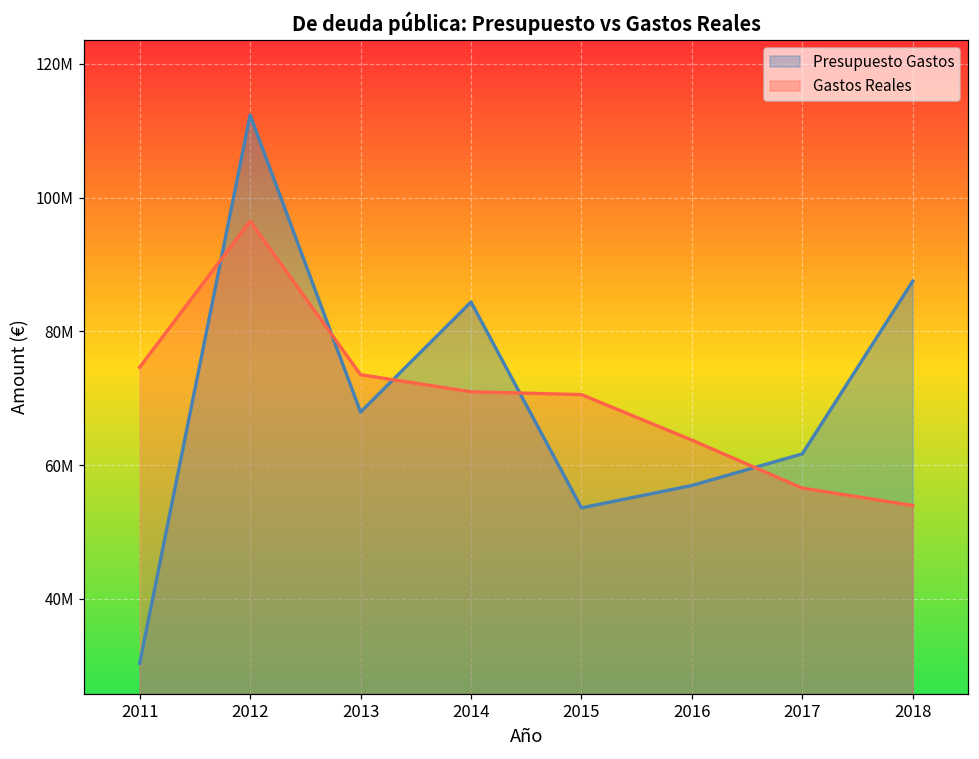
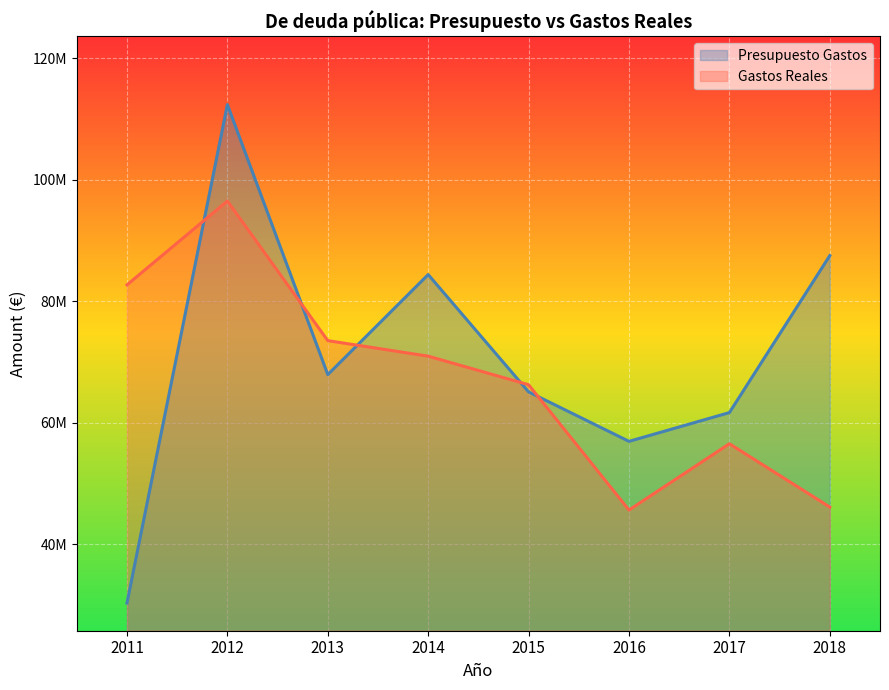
  {
    "Presupuesto Gastos": {
      "2011": 30000000,
      "2012": 112000000,
      "2013": 68000000,
      "2014": 84000000,
-     "2015": 54000000,
+     "2015": 65000000,
      "2016": 57000000,
      "2017": 62000000,
      "2018": 88000000
    },
    "Gastos Reales": {
-     "2011": 75000000,
+     "2011": 83000000,
      "2012": 96000000,
      "2013": 74000000,
      "2014": 71000000,
-     "2015": 71000000,
-     "2016": 64000000,
+     "2015": 66000000,
+     "2016": 46000000,
      "2017": 57000000,
-     "2018": 54000000
+     "2018": 46000000
    }
  }
